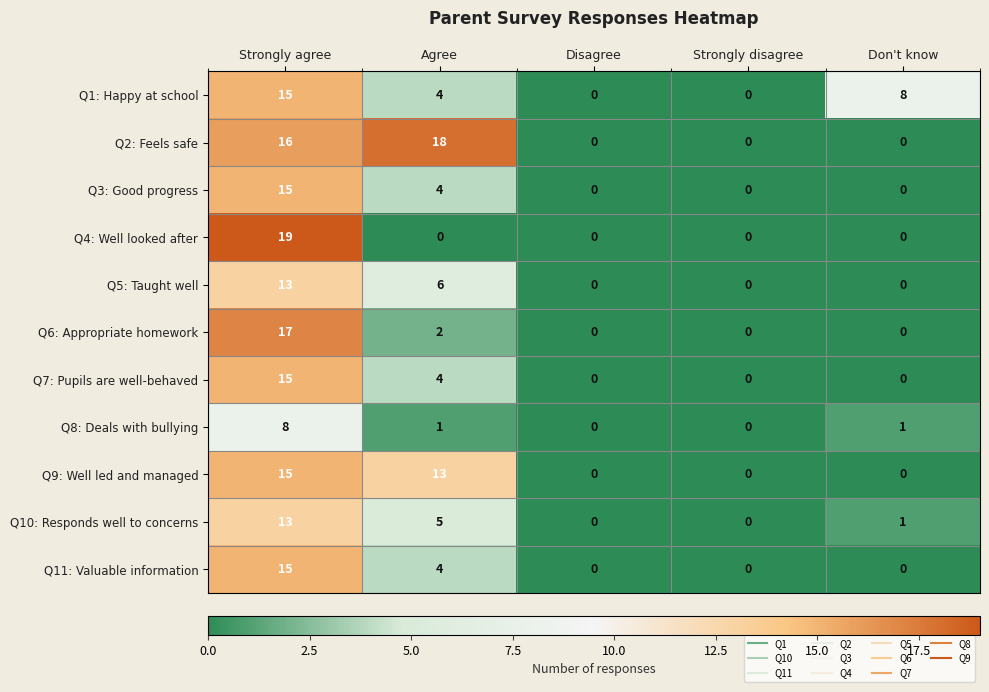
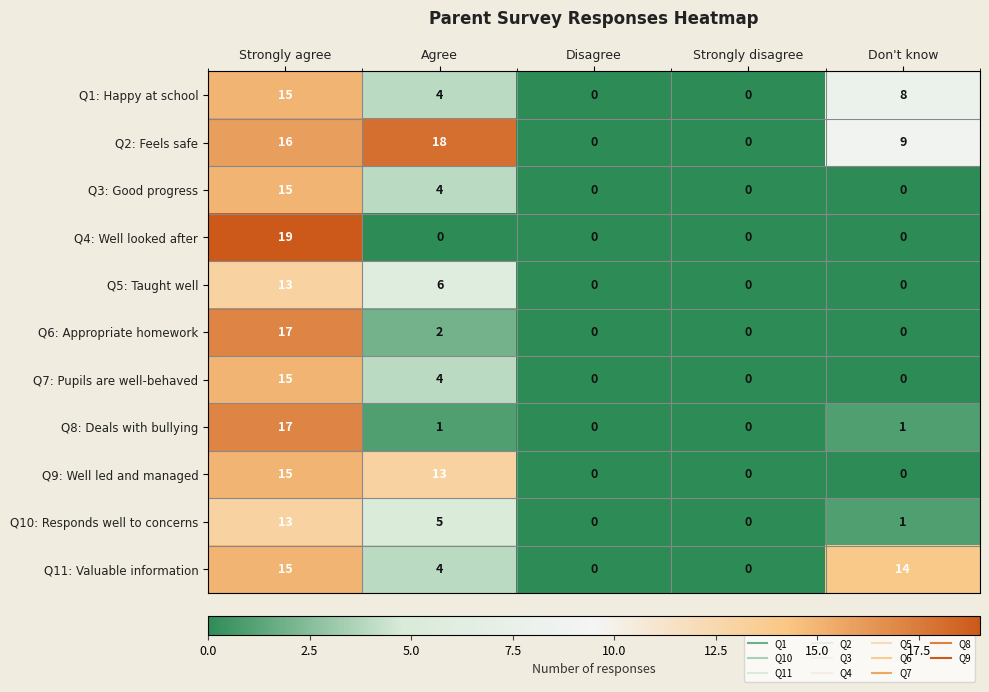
  {
    "Q1: Happy at school": {
      "Strongly agree": 15,
      "Agree": 4,
      "Disagree": 0,
      "Strongly disagree": 0,
      "Don't know": 8
    },
    "Q2: Feels safe": {
      "Strongly agree": 16,
      "Agree": 18,
      "Disagree": 0,
      "Strongly disagree": 0,
-     "Don't know": 0
+     "Don't know": 9
    },
    "Q3: Good progress": {
      "Strongly agree": 15,
      "Agree": 4,
      "Disagree": 0,
      "Strongly disagree": 0,
      "Don't know": 0
    },
    "Q4: Well looked after": {
      "Strongly agree": 19,
      "Agree": 0,
      "Disagree": 0,
      "Strongly disagree": 0,
      "Don't know": 0
    },
    "Q5: Taught well": {
      "Strongly agree": 13,
      "Agree": 6,
      "Disagree": 0,
      "Strongly disagree": 0,
      "Don't know": 0
    },
    "Q6: Appropriate homework": {
      "Strongly agree": 17,
      "Agree": 2,
      "Disagree": 0,
      "Strongly disagree": 0,
      "Don't know": 0
    },
    "Q7: Pupils are well-behaved": {
      "Strongly agree": 15,
      "Agree": 4,
      "Disagree": 0,
      "Strongly disagree": 0,
      "Don't know": 0
    },
    "Q8: Deals with bullying": {
-     "Strongly agree": 8,
+     "Strongly agree": 17,
      "Agree": 1,
      "Disagree": 0,
      "Strongly disagree": 0,
      "Don't know": 1
    },
    "Q9: Well led and managed": {
      "Strongly agree": 15,
      "Agree": 13,
      "Disagree": 0,
      "Strongly disagree": 0,
      "Don't know": 0
    },
    "Q10: Responds well to concerns": {
      "Strongly agree": 13,
      "Agree": 5,
      "Disagree": 0,
      "Strongly disagree": 0,
      "Don't know": 1
    },
    "Q11: Valuable information": {
      "Strongly agree": 15,
      "Agree": 4,
      "Disagree": 0,
      "Strongly disagree": 0,
-     "Don't know": 0
+     "Don't know": 14
    }
  }
